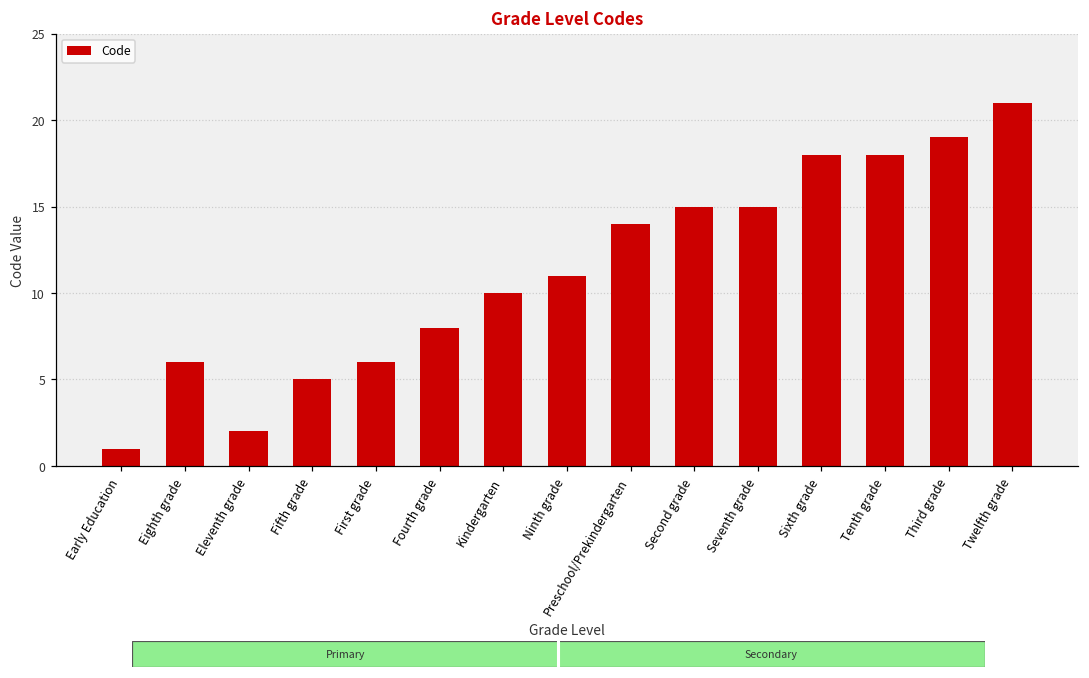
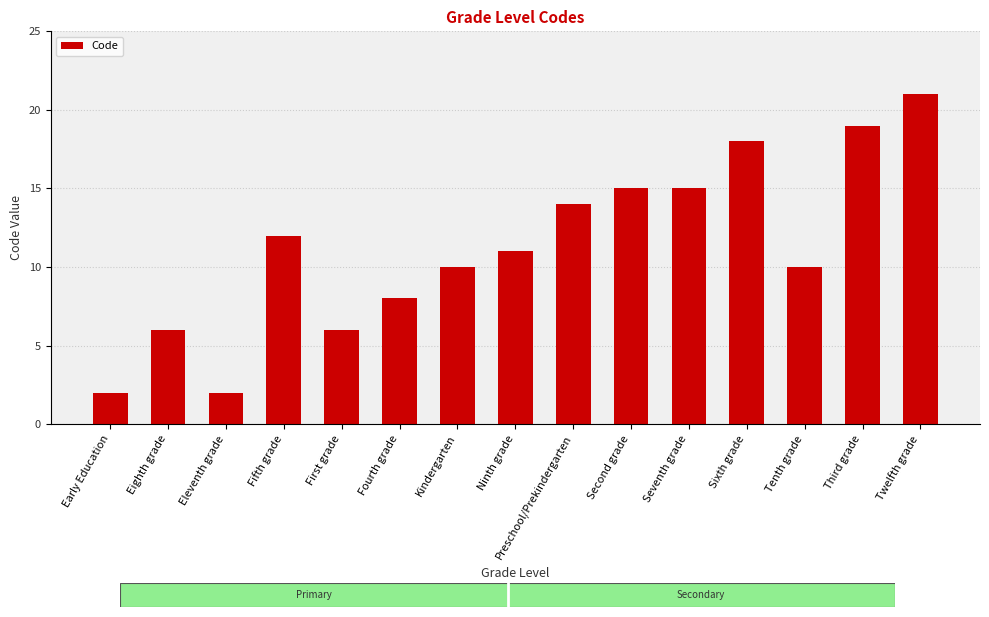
  {
-   "Early Education": 1,
+   "Early Education": 2,
    "Eighth grade": 6,
    "Eleventh grade": 2,
-   "Fifth grade": 5,
+   "Fifth grade": 12,
    "First grade": 6,
    "Fourth grade": 8,
    "Kindergarten": 10,
    "Ninth grade": 11,
    "Preschool/Prekindergarten": 14,
    "Second grade": 15,
    "Seventh grade": 15,
    "Sixth grade": 18,
-   "Tenth grade": 18,
+   "Tenth grade": 10,
    "Third grade": 19,
    "Twelfth grade": 21
  }
